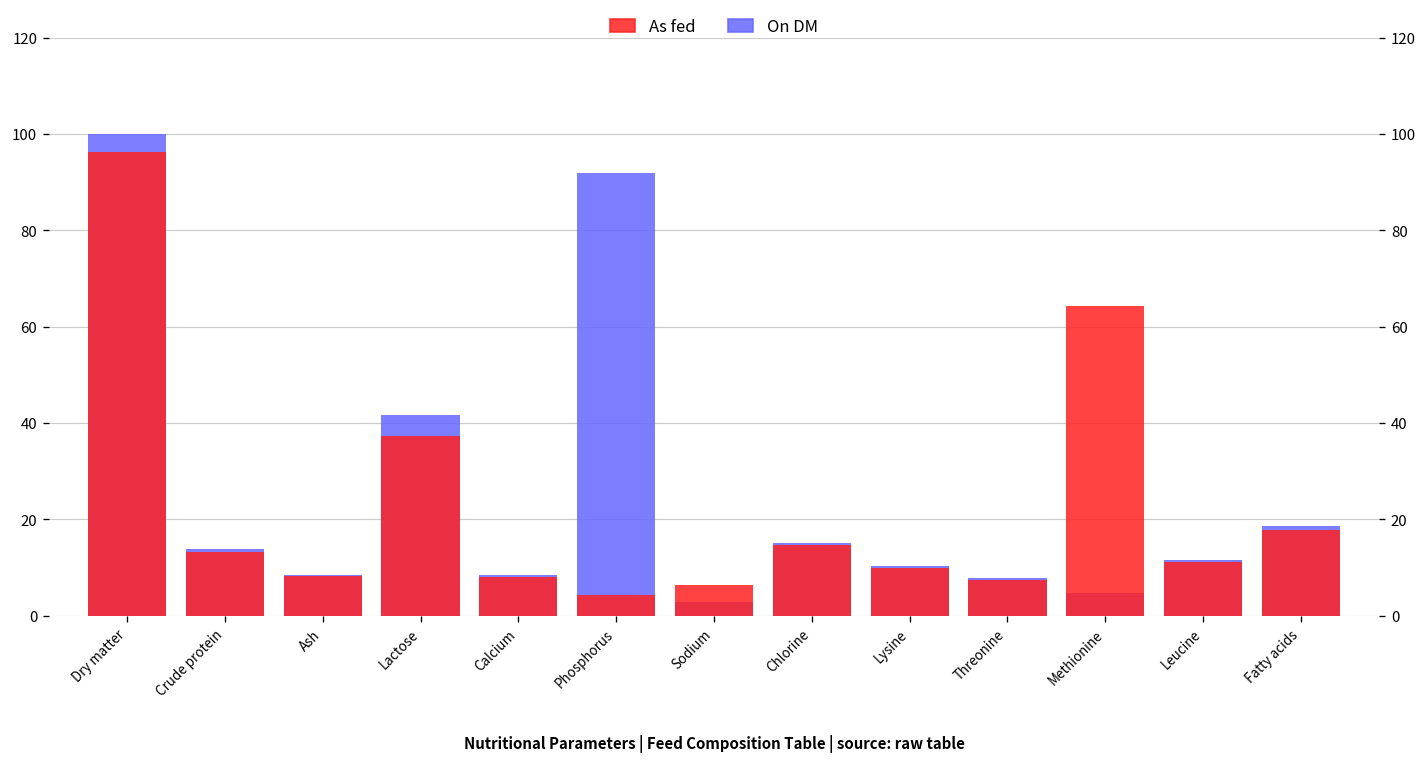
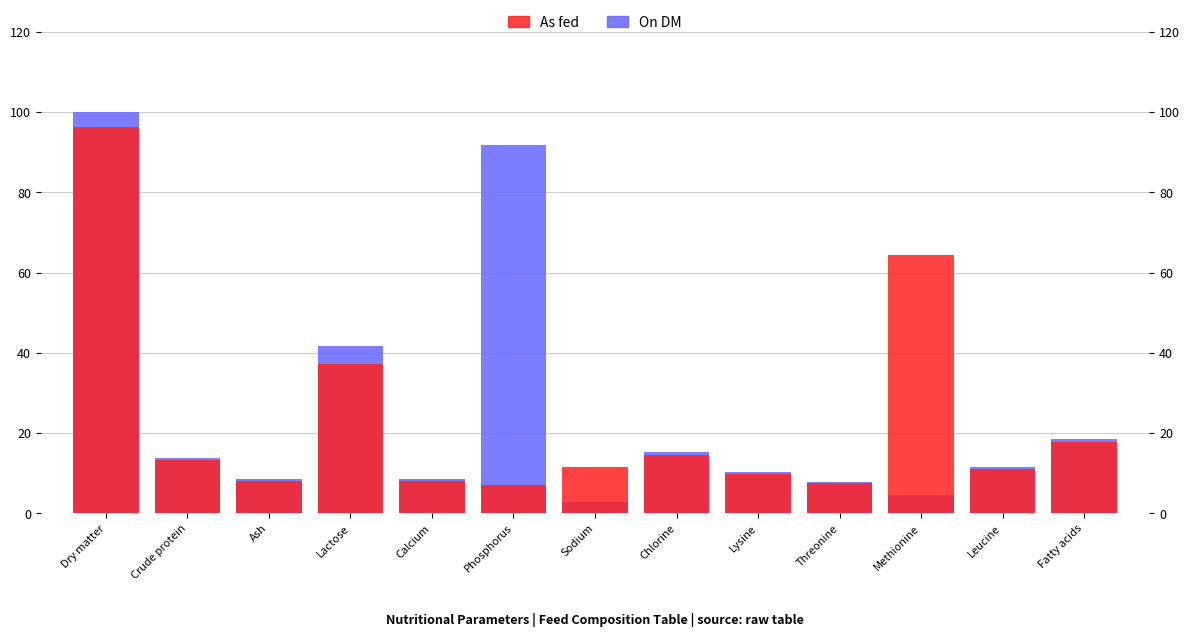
  {
    "On DM": {
      "Dry matter": 100,
      "Crude protein": 14,
      "Ash": 9,
      "Lactose": 42,
      "Calcium": 9,
      "Phosphorus": 92,
      "Sodium": 3,
      "Chlorine": 15,
      "Lysine": 10,
      "Threonine": 8,
      "Methionine": 5,
      "Leucine": 12,
      "Fatty acids": 19
    },
    "As fed": {
      "Dry matter": 96,
      "Crude protein": 13,
      "Ash": 8,
      "Lactose": 37,
      "Calcium": 8,
-     "Phosphorus": 4,
-     "Sodium": 6,
+     "Phosphorus": 7,
+     "Sodium": 12,
      "Chlorine": 15,
      "Lysine": 10,
      "Threonine": 8,
      "Methionine": 64,
      "Leucine": 11,
      "Fatty acids": 18
    }
  }
